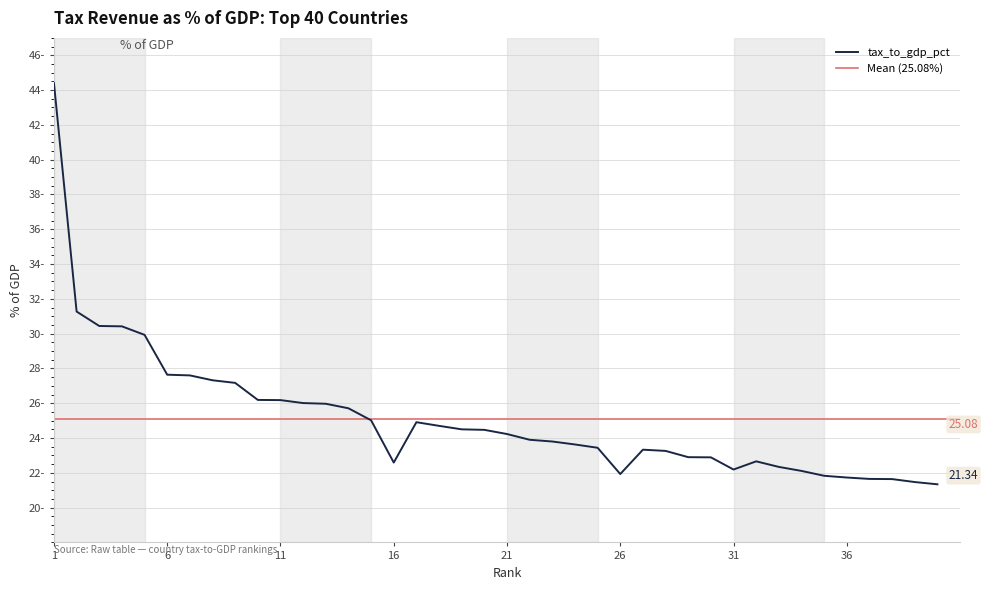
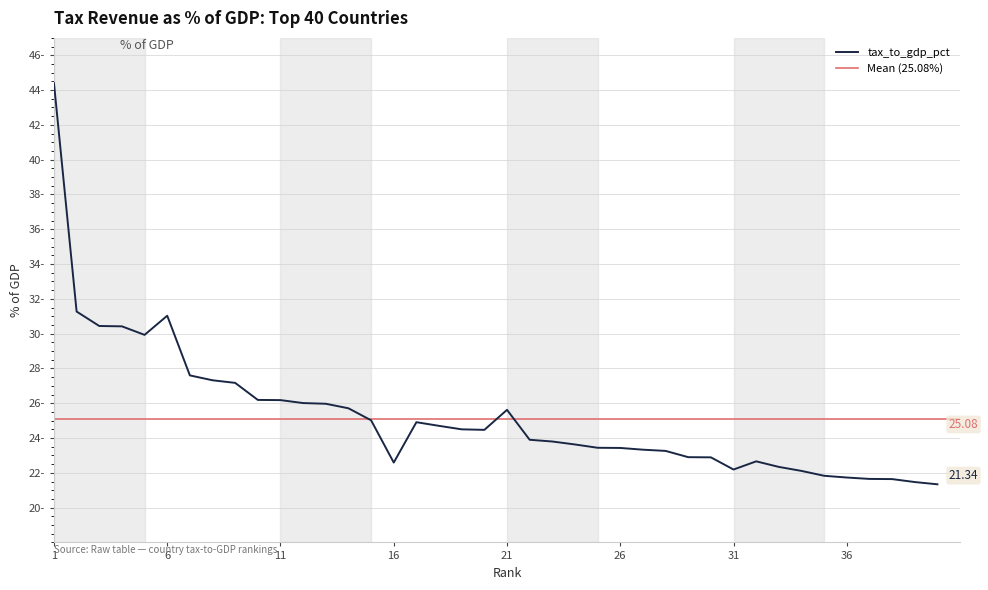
  {
    "1": "44.4-",
-   "6": "27.6-",
+   "6": "31.0-",
    "11": "26.2-",
    "16": "22.6-",
-   "21": "24.2-",
-   "26": "21.9-",
+   "21": "25.6-",
+   "26": "23.4-",
    "31": "22.2-",
    "36": "21.7-"
  }
